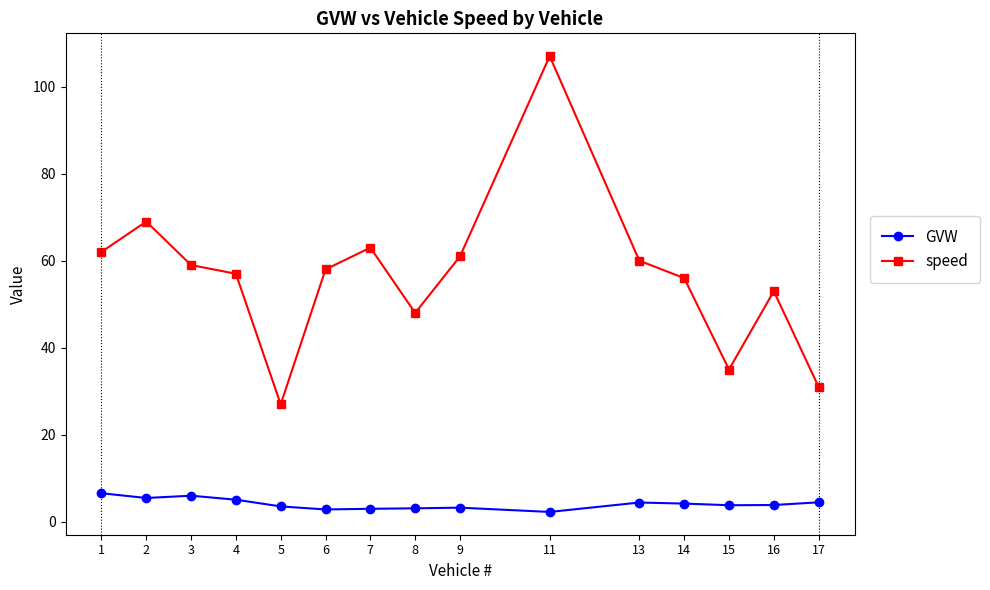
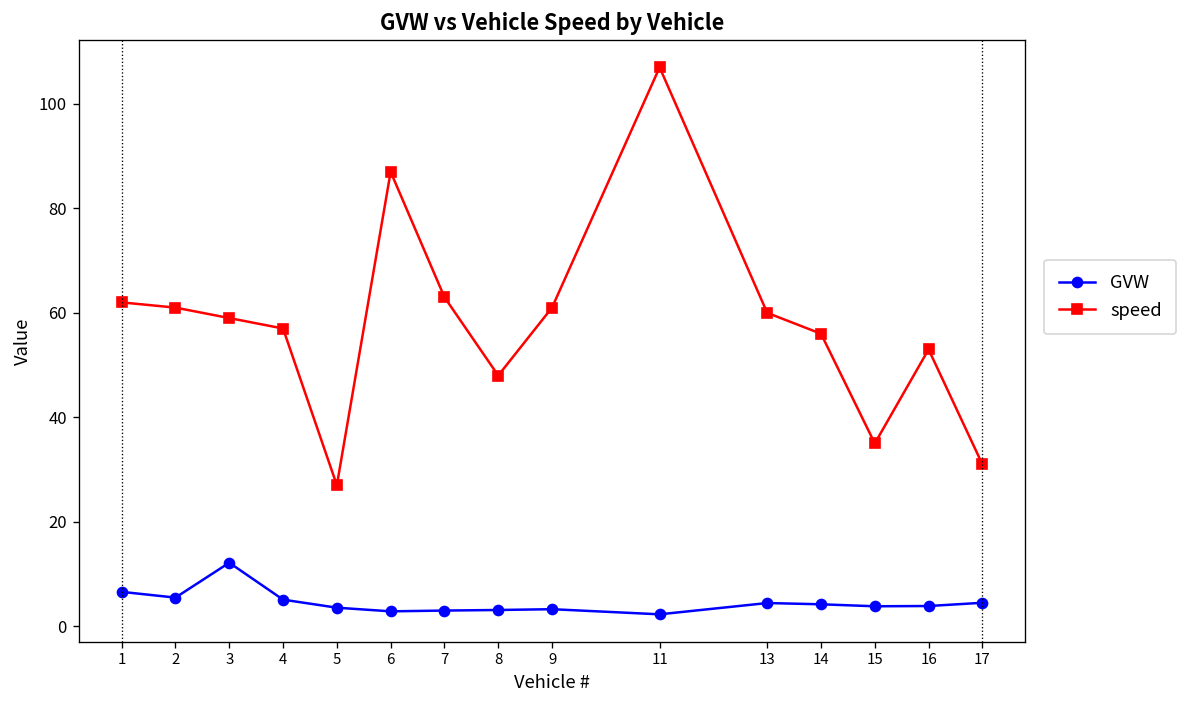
  {
    "GVW": {
      "1": 7,
      "2": 5,
-     "3": 6,
+     "3": 12,
      "4": 5,
      "5": 4,
      "6": 3,
      "7": 3,
      "8": 3,
      "9": 3,
      "11": 2,
      "13": 4,
      "14": 4,
      "15": 4,
      "16": 4,
      "17": 4
    },
    "speed": {
      "1": 62,
-     "2": 69,
+     "2": 61,
      "3": 59,
      "4": 57,
      "5": 27,
-     "6": 58,
+     "6": 87,
      "7": 63,
      "8": 48,
      "9": 61,
      "11": 107,
      "13": 60,
      "14": 56,
      "15": 35,
      "16": 53,
      "17": 31
    }
  }
